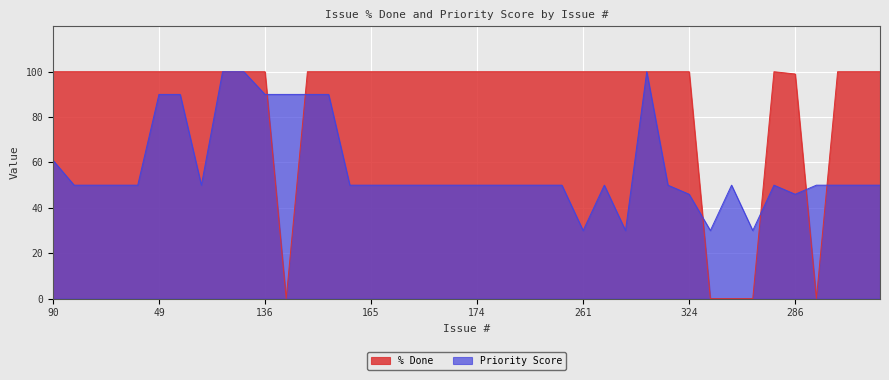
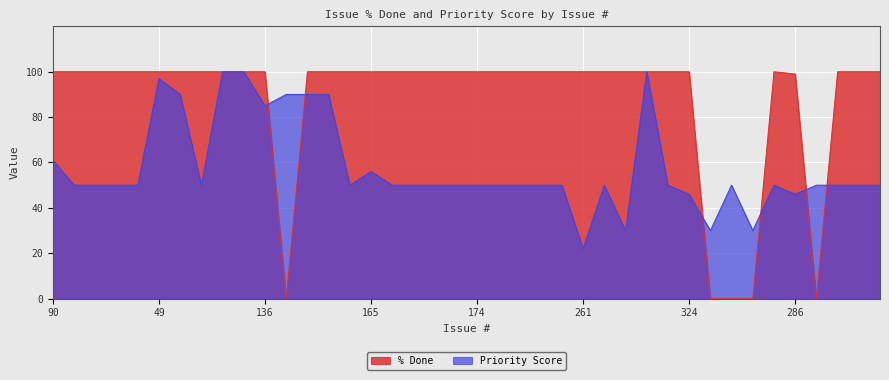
  {
    "% Done": {
      "90": 100,
      "49": 100,
      "136": 100,
      "165": 100,
      "174": 100,
      "261": 100,
      "324": 100,
      "286": 99
    },
    "Priority Score": {
      "90": 61,
-     "49": 90,
-     "136": 90,
-     "165": 50,
+     "49": 97,
+     "136": 85,
+     "165": 56,
      "174": 50,
-     "261": 30,
+     "261": 22,
      "324": 46,
      "286": 46
    }
  }
